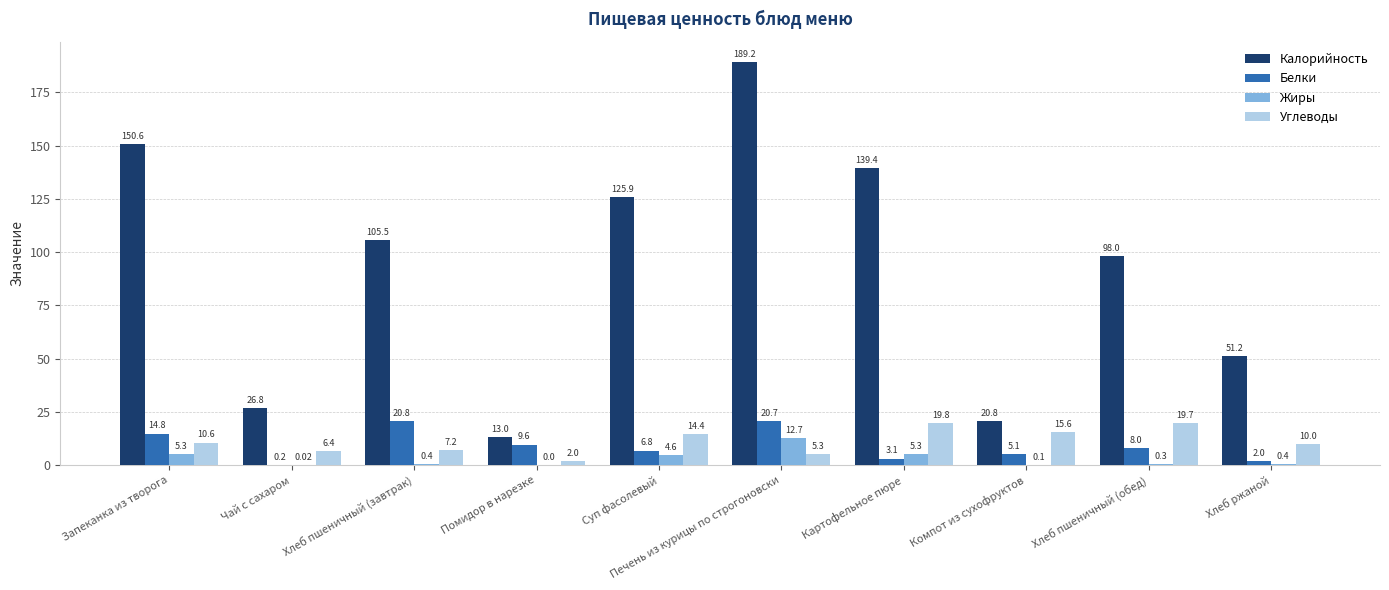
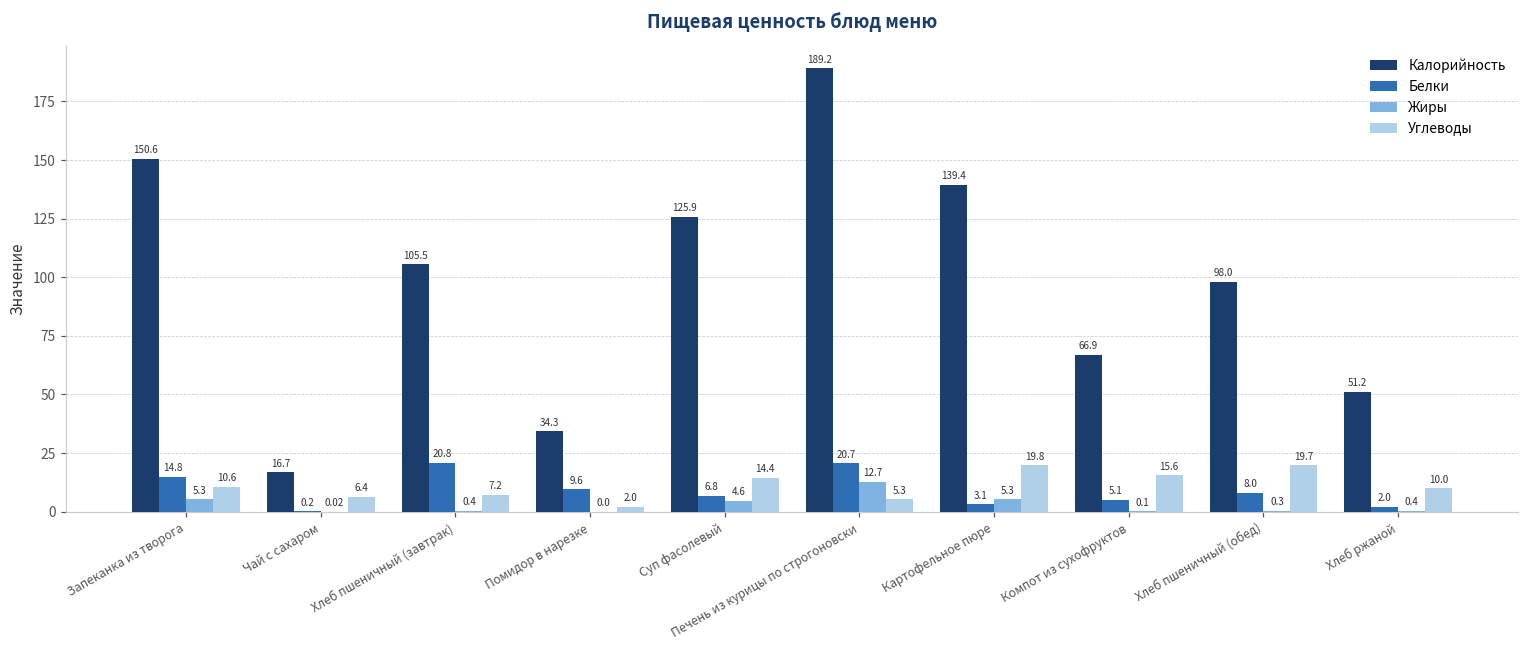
  {
    "Калорийность": {
      "Запеканка из творога": 150.6,
-     "Чай с сахаром": 26.8,
+     "Чай с сахаром": 16.7,
      "Хлеб пшеничный (завтрак)": 105.5,
-     "Помидор в нарезке": 13.0,
+     "Помидор в нарезке": 34.3,
      "Суп фасолевый": 125.9,
      "Печень из курицы по строгоновски": 189.2,
      "Картофельное пюре": 139.4,
-     "Компот из сухофруктов": 20.8,
+     "Компот из сухофруктов": 66.9,
      "Хлеб пшеничный (обед)": 98.0,
      "Хлеб ржаной": 51.2
    },
    "Белки": {
      "Запеканка из творога": 14.8,
      "Чай с сахаром": 0.2,
      "Хлеб пшеничный (завтрак)": 20.8,
      "Помидор в нарезке": 9.6,
      "Суп фасолевый": 6.8,
      "Печень из курицы по строгоновски": 20.7,
      "Картофельное пюре": 3.1,
      "Компот из сухофруктов": 5.1,
      "Хлеб пшеничный (обед)": 8.0,
      "Хлеб ржаной": 2.0
    }
  }
